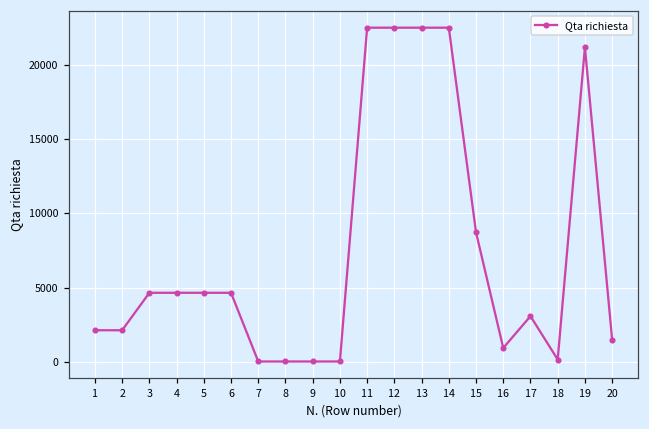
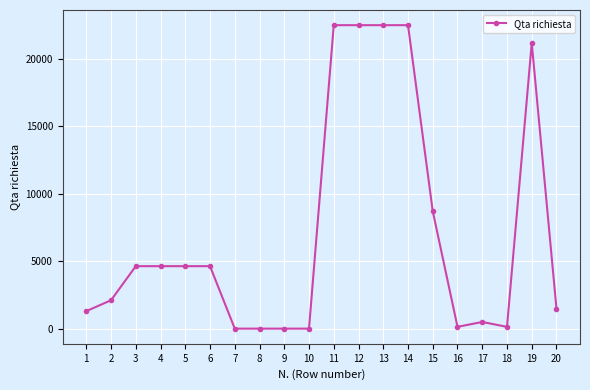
  {
-   "1": 2100,
+   "1": 1300,
    "2": 2100,
    "3": 4700,
    "4": 4700,
    "5": 4700,
    "6": 4700,
    "7": 0,
    "8": 0,
    "9": 0,
    "10": 0,
    "11": 22500,
    "12": 22500,
    "13": 22500,
    "14": 22500,
    "15": 8700,
-   "16": 900,
-   "17": 3100,
+   "16": 200,
+   "17": 500,
    "18": 200,
    "19": 21200,
    "20": 1500
  }
